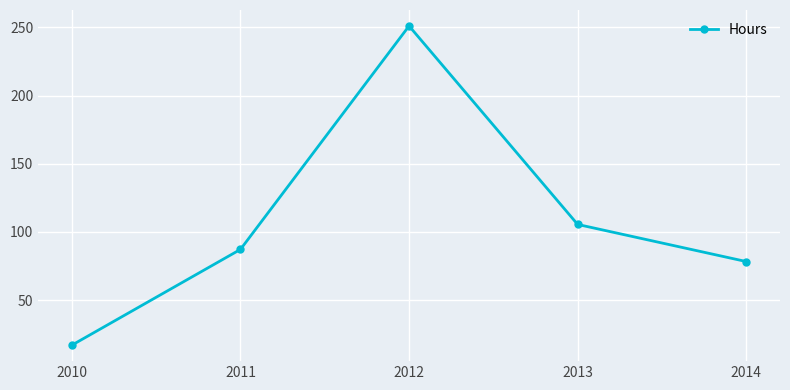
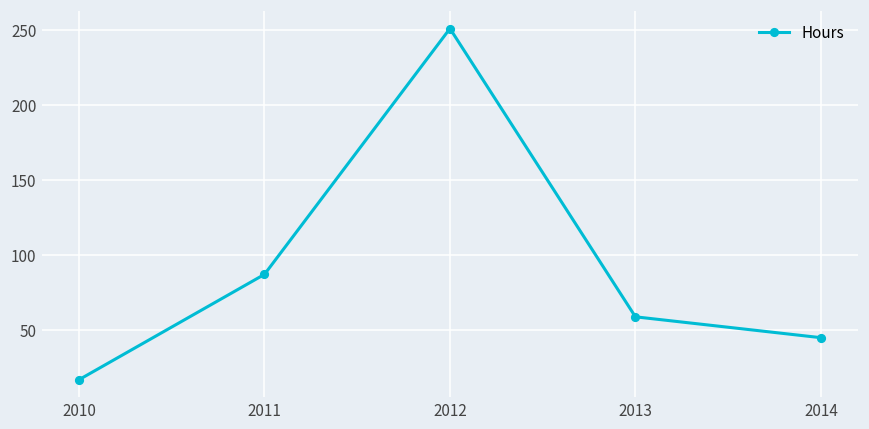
  {
    "2010": 17,
    "2011": 87,
    "2012": 251,
-   "2013": 106,
-   "2014": 78
+   "2013": 59,
+   "2014": 45
  }
